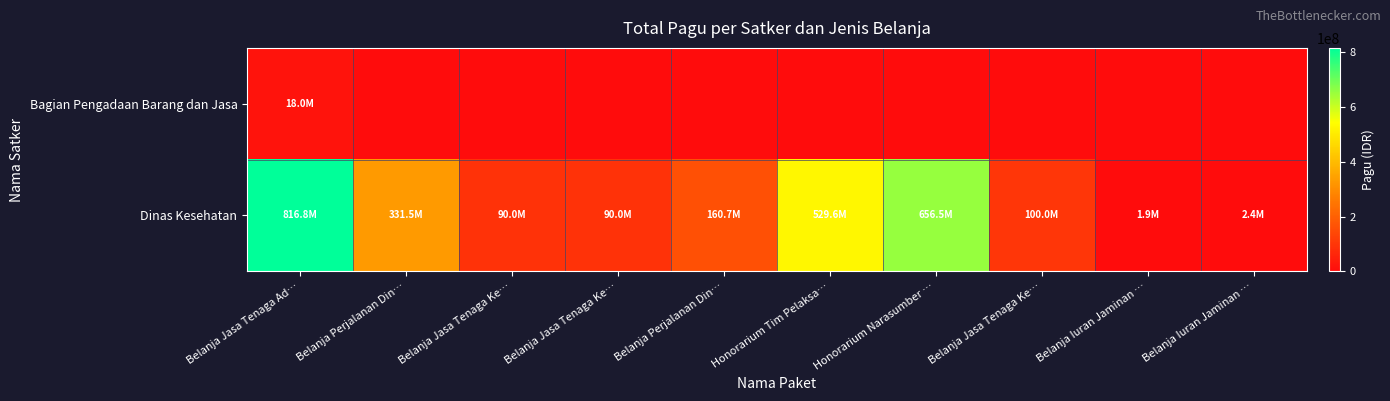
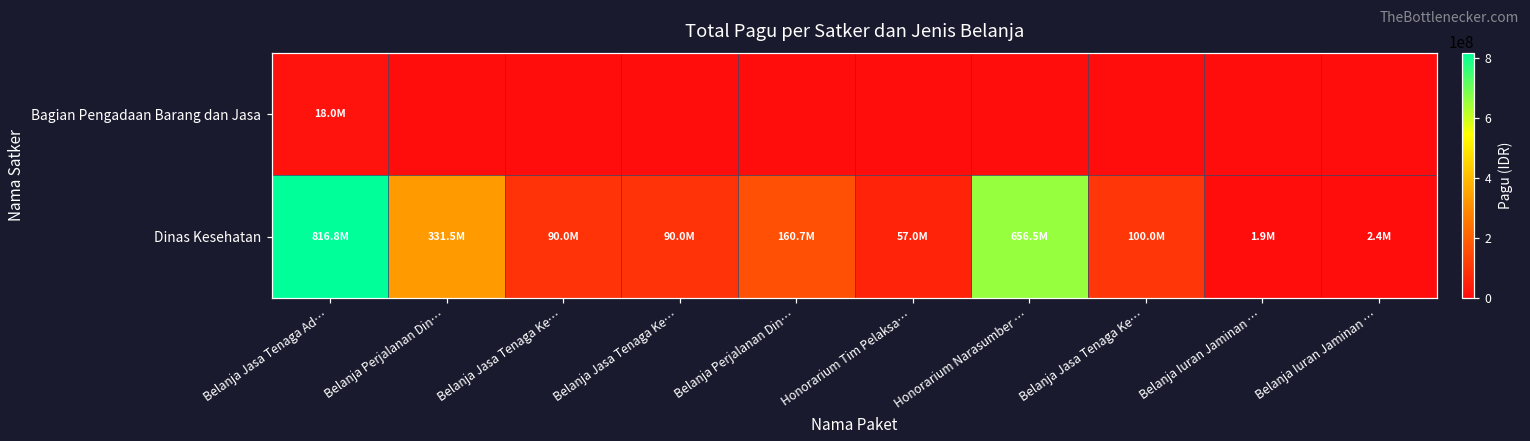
  {
    "Bagian Pengadaan Barang dan Jasa": {
      "Belanja Jasa Tenaga Ad…": "18.0M"
    },
    "Dinas Kesehatan": {
      "Belanja Jasa Tenaga Ad…": "816.8M",
-     "Honorarium Tim Pelaksa…": "529.6M",
+     "Honorarium Tim Pelaksa…": "57.0M",
      "Honorarium Narasumber …": "656.5M"
    }
  }
